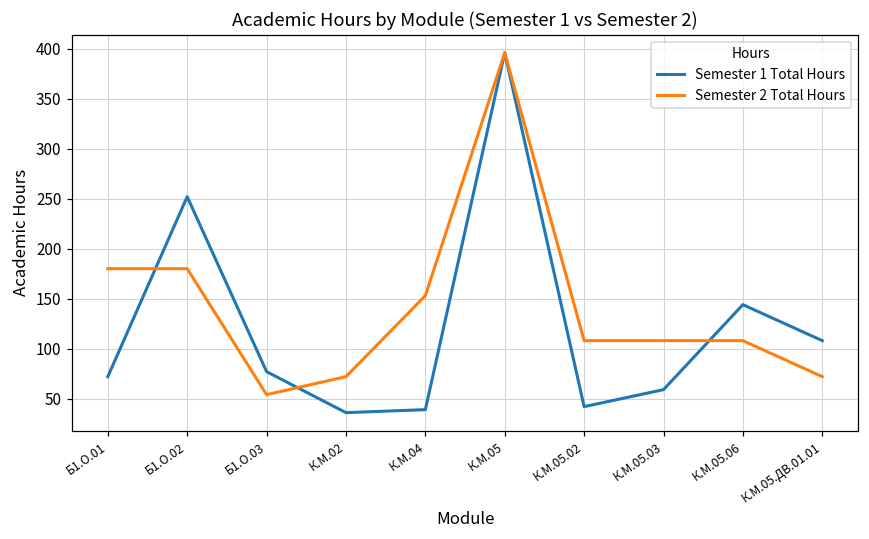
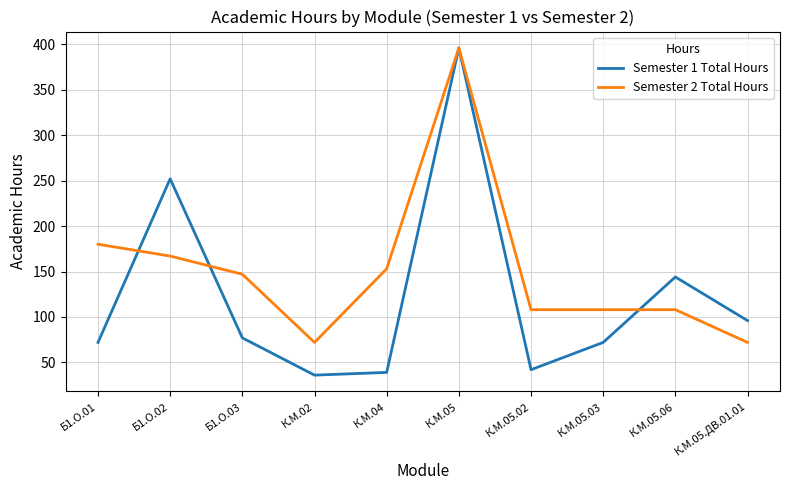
  {
    "Semester 1 Total Hours": {
      "Б1.О.01": 70,
      "Б1.О.02": 250,
      "Б1.О.03": 80,
      "К.М.02": 40,
      "К.М.04": 40,
      "К.М.05.02": 40,
-     "К.М.05.03": 60,
+     "К.М.05.03": 70,
      "К.М.05.06": 140,
-     "К.М.05.ДВ.01.01": 110
+     "К.М.05.ДВ.01.01": 100
    },
    "Semester 2 Total Hours": {
      "Б1.О.01": 180,
-     "Б1.О.02": 180,
-     "Б1.О.03": 50,
+     "Б1.О.02": 170,
+     "Б1.О.03": 150,
      "К.М.02": 70,
      "К.М.04": 150,
      "К.М.05.02": 110,
      "К.М.05.03": 110,
      "К.М.05.06": 110,
      "К.М.05.ДВ.01.01": 70
    }
  }
